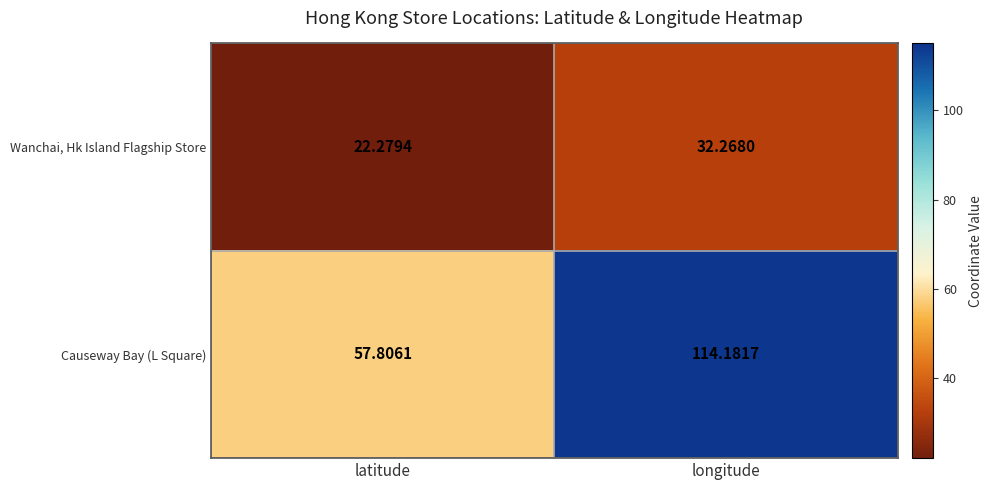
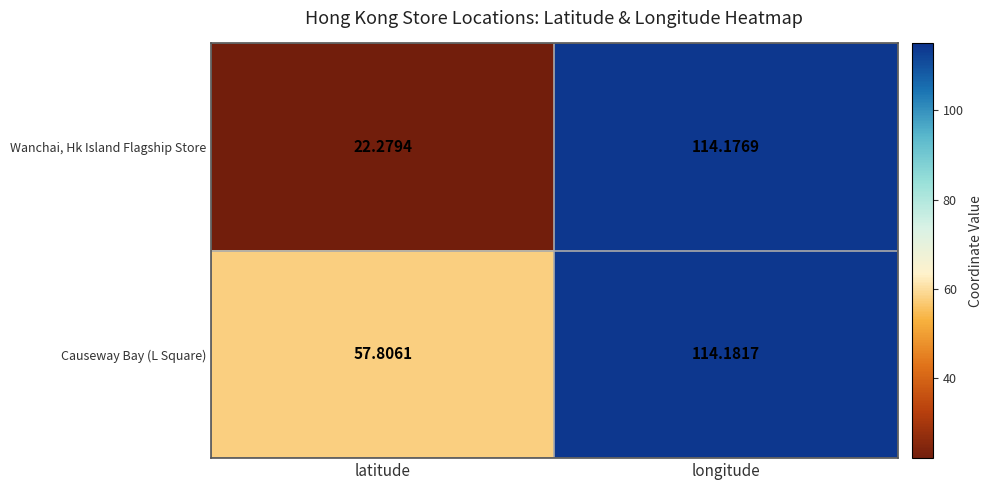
  {
    "Wanchai, Hk Island Flagship Store": {
      "latitude": 22.2794,
-     "longitude": 32.2680
+     "longitude": 114.1769
    },
    "Causeway Bay (L Square)": {
      "latitude": 57.8061,
      "longitude": 114.1817
    }
  }
